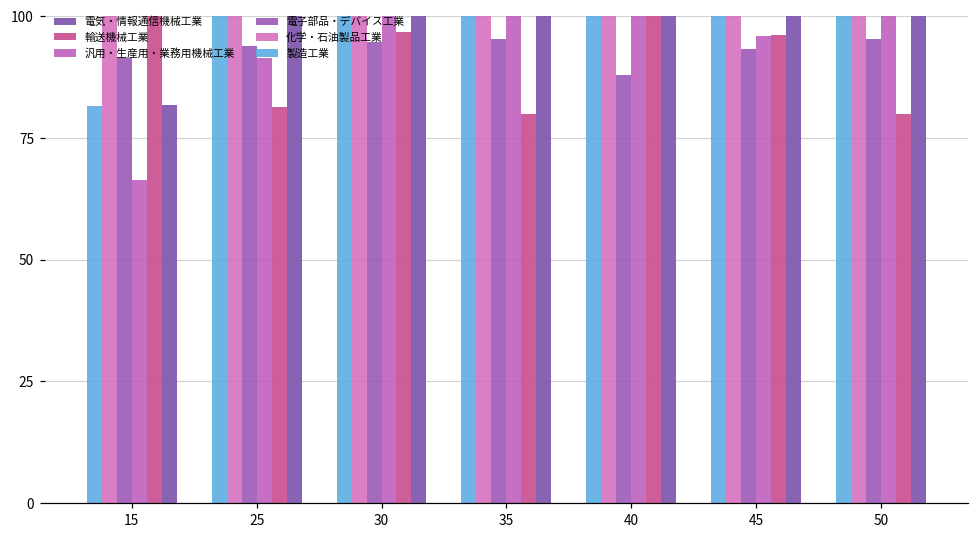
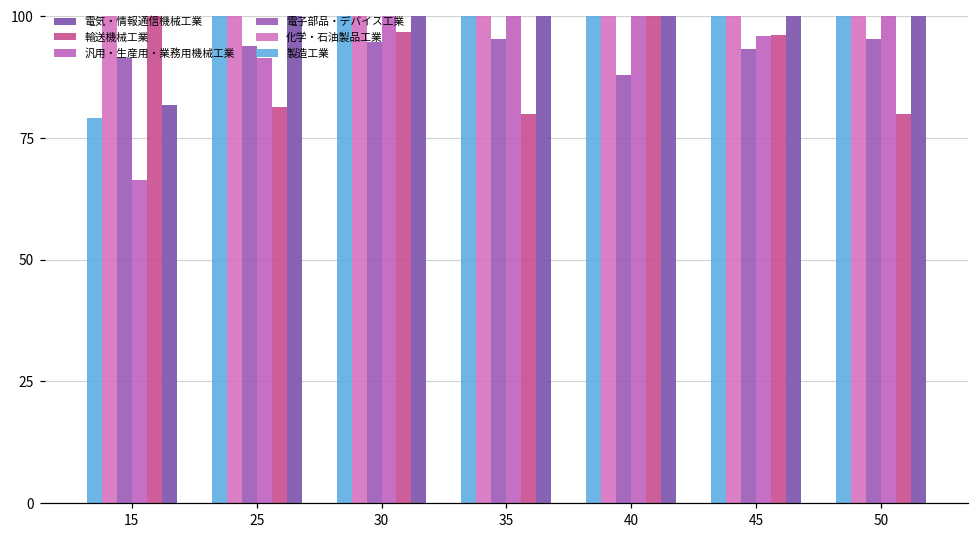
  {
    "製造工業": {
-     "15": 82,
+     "15": 79,
      "25": 100,
      "45": 100
    }
  }
